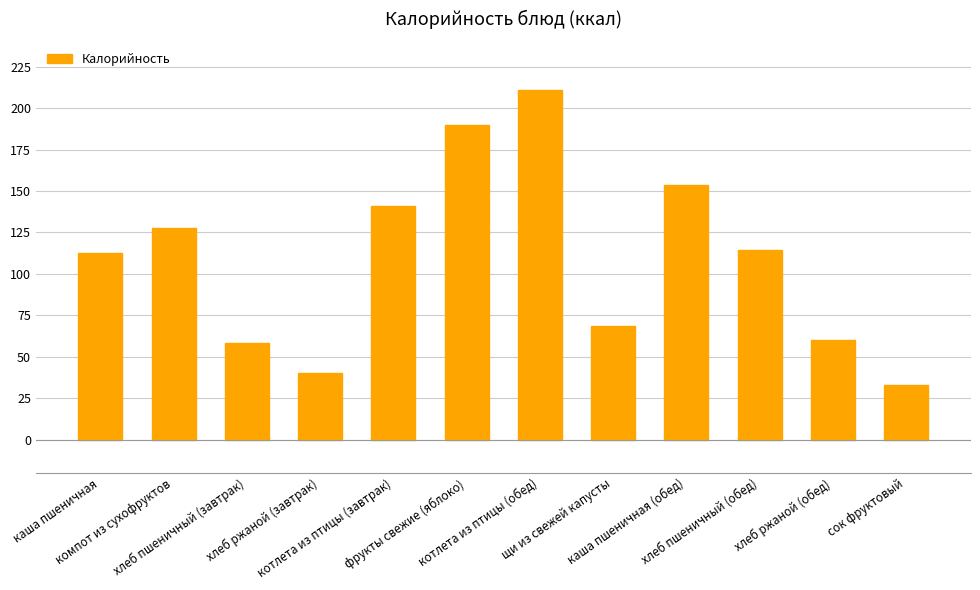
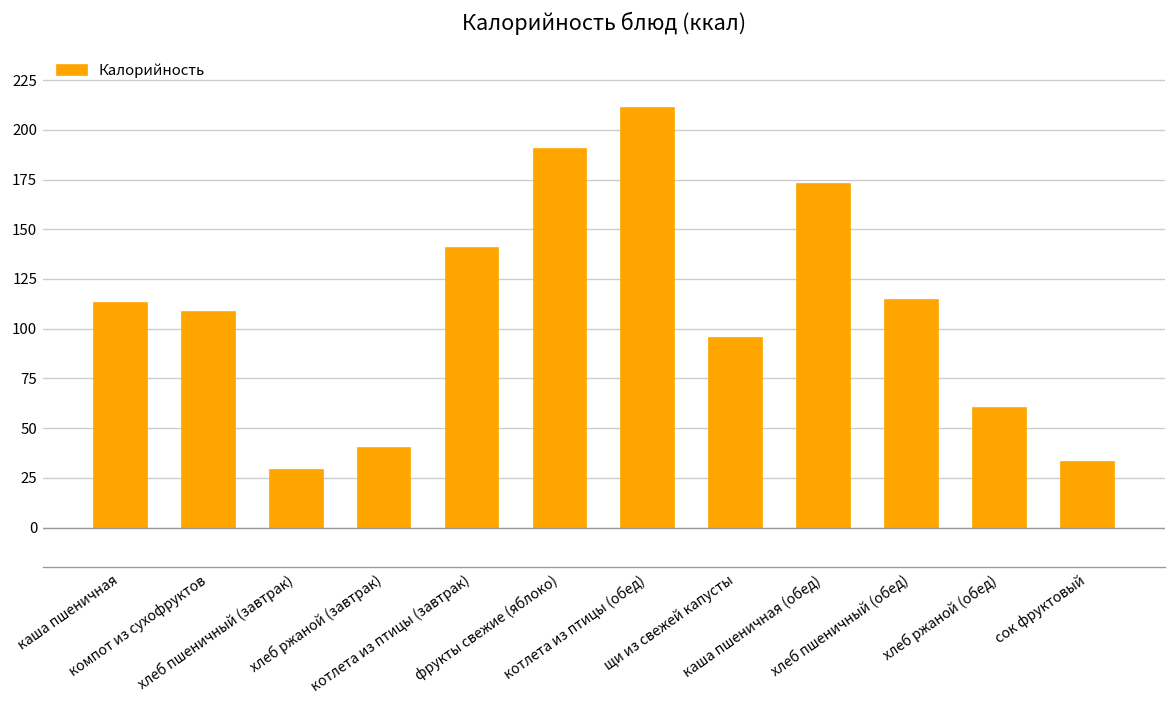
  {
    "каша пшеничная": 113,
-   "компот из сухофруктов": 128,
-   "хлеб пшеничный (завтрак)": 58,
+   "компот из сухофруктов": 108,
+   "хлеб пшеничный (завтрак)": 29,
    "хлеб ржаной (завтрак)": 40,
    "котлета из птицы (завтрак)": 141,
    "фрукты свежие (яблоко)": 190,
    "котлета из птицы (обед)": 211,
-   "щи из свежей капусты": 69,
-   "каша пшеничная (обед)": 154,
+   "щи из свежей капусты": 95,
+   "каша пшеничная (обед)": 173,
    "хлеб пшеничный (обед)": 114,
    "хлеб ржаной (обед)": 60,
    "сок фруктовый": 33
  }
